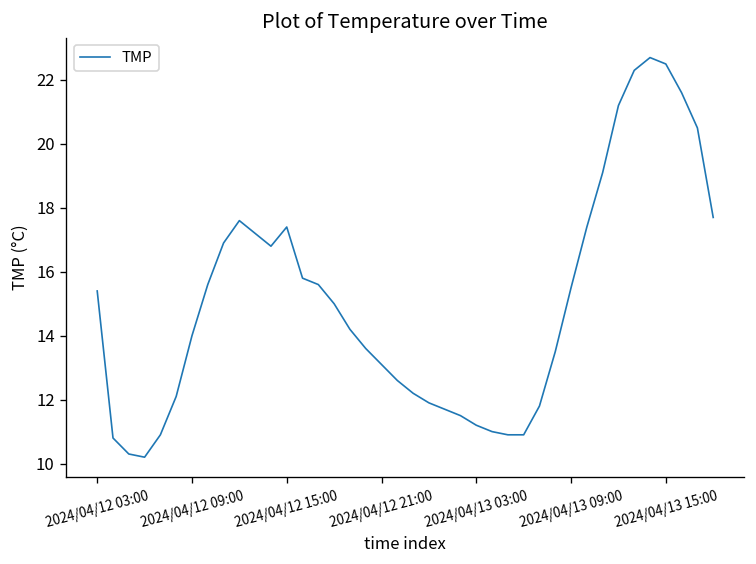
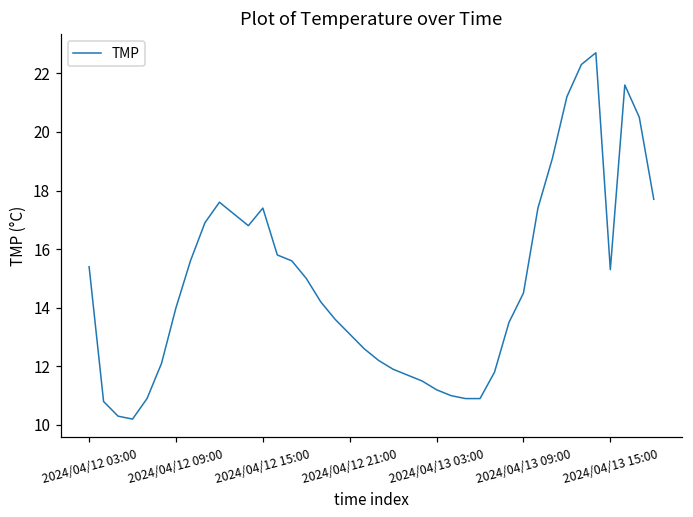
  {
    "2024/04/12 03:00": 15.4,
    "2024/04/12 09:00": 14.0,
    "2024/04/12 15:00": 17.4,
    "2024/04/12 21:00": 13.1,
    "2024/04/13 03:00": 11.2,
-   "2024/04/13 09:00": 15.5,
-   "2024/04/13 15:00": 22.5
+   "2024/04/13 09:00": 14.5,
+   "2024/04/13 15:00": 15.3
  }
